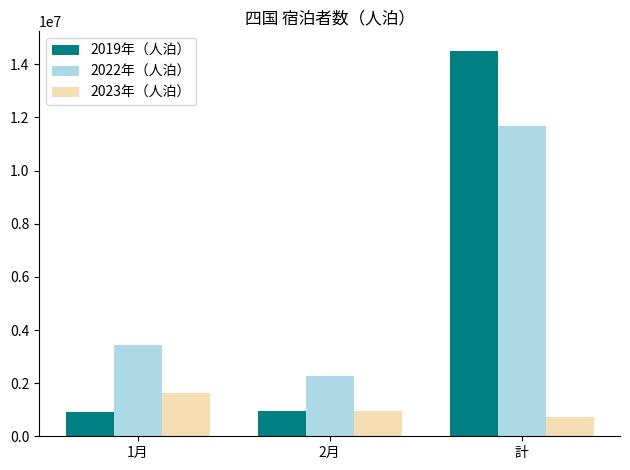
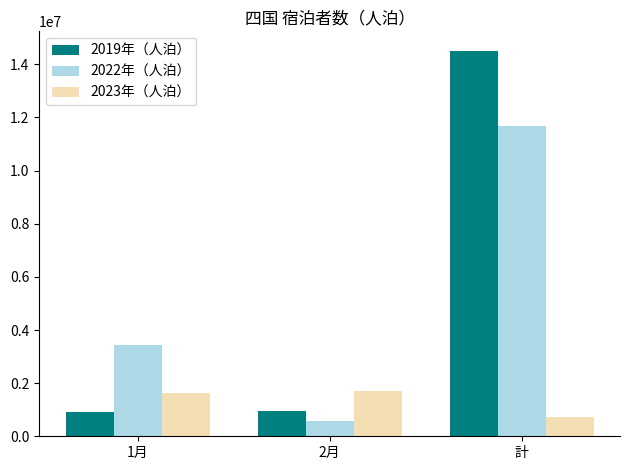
  {
    "2019年（人泊）": {
      "1月": 900000,
      "2月": 900000,
      "計": 14500000
    },
    "2022年（人泊）": {
      "1月": 3400000,
-     "2月": 2300000,
+     "2月": 600000,
      "計": 11700000
    },
    "2023年（人泊）": {
      "1月": 1600000,
-     "2月": 1000000,
+     "2月": 1700000,
      "計": 700000
    }
  }
